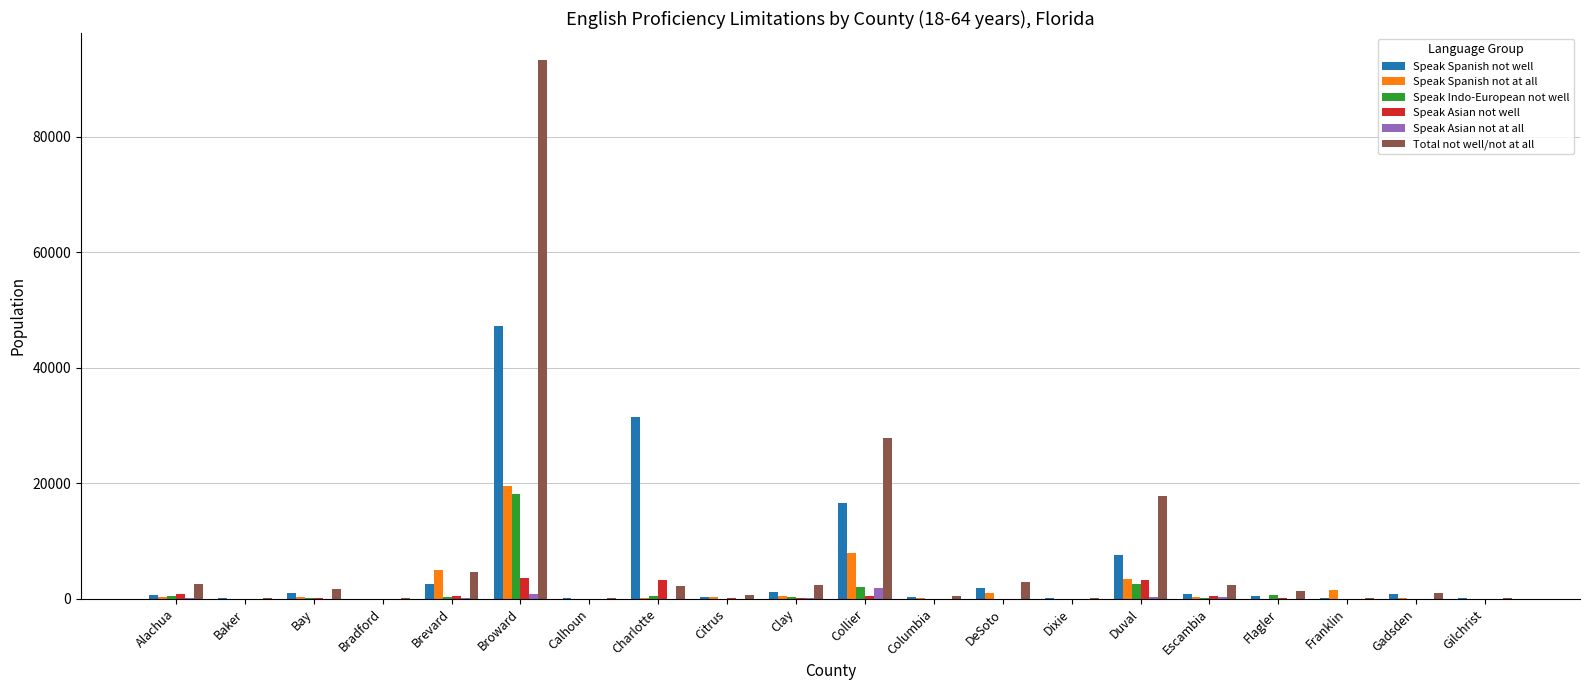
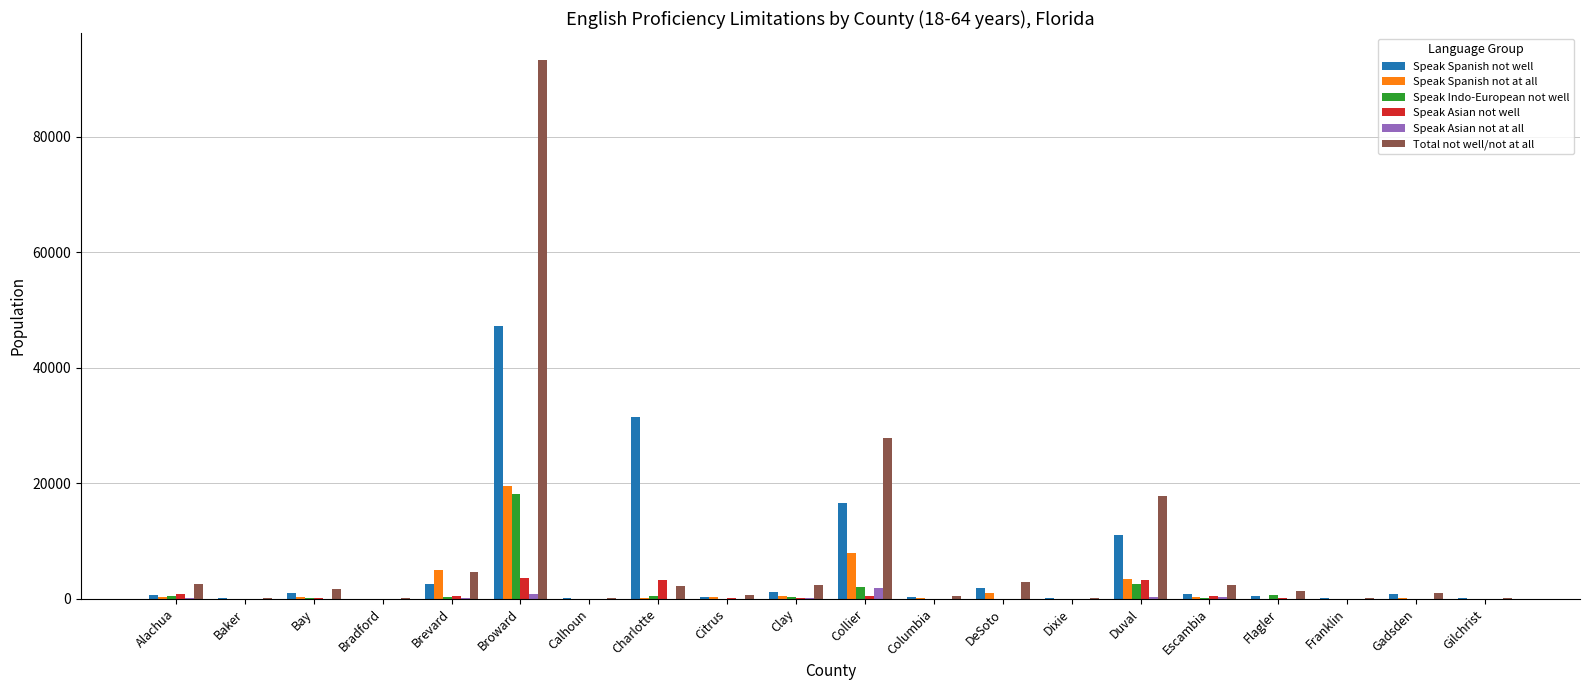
  {
    "Speak Spanish not well": {
      "Alachua": 1000,
      "Bay": 1000,
      "Brevard": 3000,
      "Broward": 47000,
      "Charlotte": 32000,
      "Clay": 1000,
      "Collier": 17000,
      "DeSoto": 2000,
-     "Duval": 8000,
+     "Duval": 11000,
      "Escambia": 1000,
      "Flagler": 1000,
      "Gadsden": 1000
    },
    "Speak Spanish not at all": {
      "Baker": 0,
      "Brevard": 5000,
      "Broward": 20000,
      "Clay": 1000,
      "Collier": 8000,
      "DeSoto": 1000,
      "Duval": 3000,
-     "Franklin": 2000
+     "Franklin": 0
    },
    "Speak Indo-European not well": {
      "Alachua": 1000,
      "Bradford": 0,
      "Broward": 18000,
      "Calhoun": 0,
      "Charlotte": 0,
      "Collier": 2000,
      "Dixie": 0,
      "Duval": 2000,
      "Flagler": 1000,
      "Franklin": 0,
      "Gilchrist": 0
    },
    "Speak Asian not well": {
      "Alachua": 1000,
      "Baker": 0,
      "Brevard": 1000,
      "Broward": 4000,
      "Calhoun": 0,
      "Charlotte": 3000,
      "Collier": 0,
      "DeSoto": 0,
      "Dixie": 0,
      "Duval": 3000,
      "Escambia": 0,
      "Franklin": 0,
      "Gilchrist": 0
    },
    "Speak Asian not at all": {
      "Baker": 0,
      "Bradford": 0,
      "Broward": 1000,
      "Calhoun": 0,
      "Citrus": 0,
      "Collier": 2000,
      "Columbia": 0,
      "DeSoto": 0,
      "Dixie": 0,
      "Flagler": 0,
      "Franklin": 0,
      "Gilchrist": 0
    },
    "Total not well/not at all": {
      "Alachua": 3000,
      "Bay": 2000,
      "Brevard": 5000,
      "Broward": 93000,
      "Charlotte": 2000,
      "Citrus": 1000,
      "Clay": 2000,
      "Collier": 28000,
      "DeSoto": 3000,
      "Duval": 18000,
      "Escambia": 2000,
      "Flagler": 1000,
      "Gadsden": 1000
    }
  }
